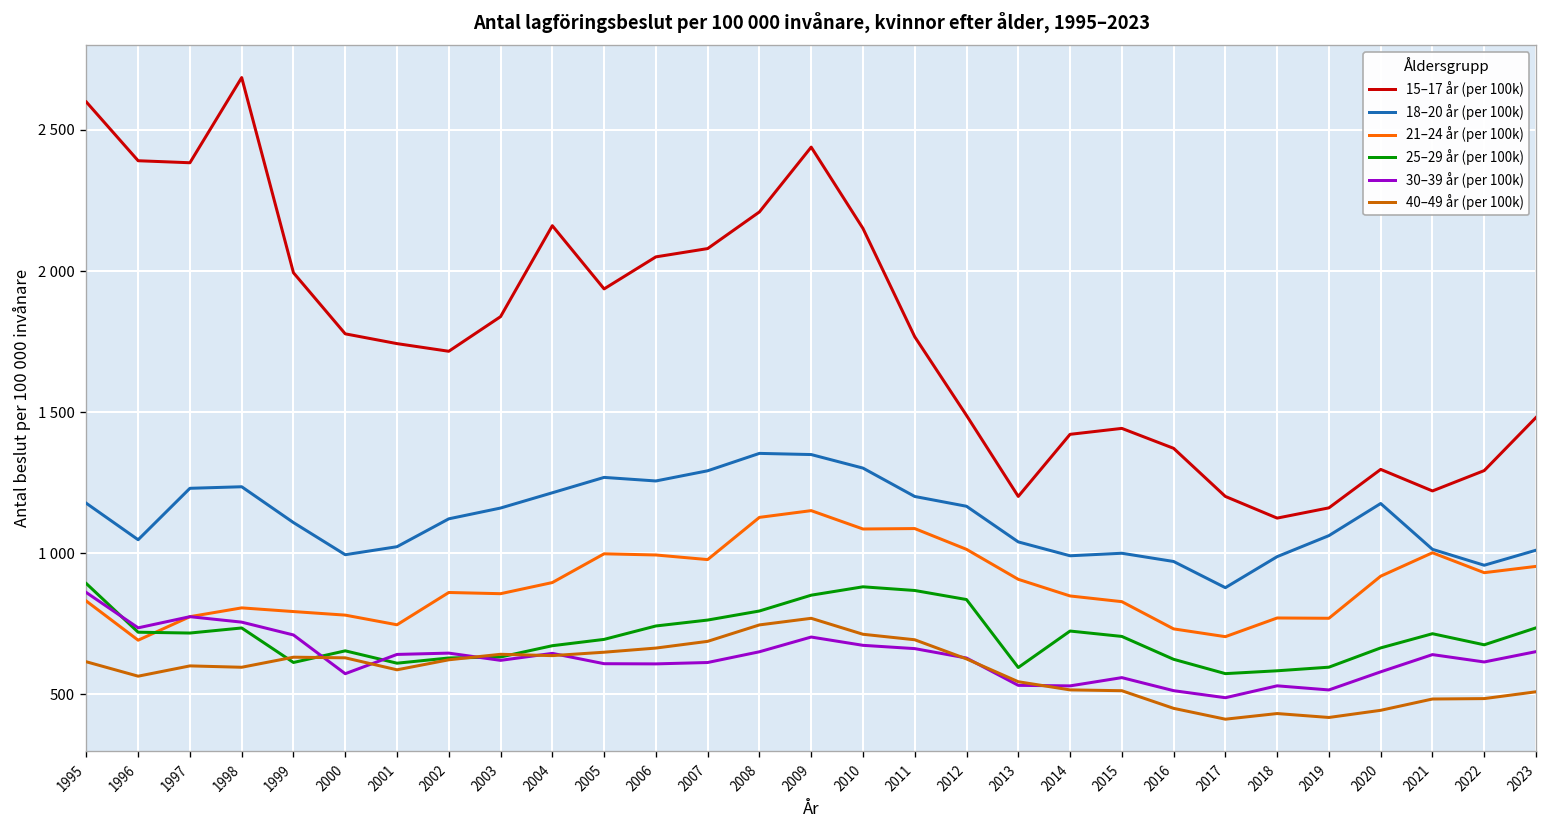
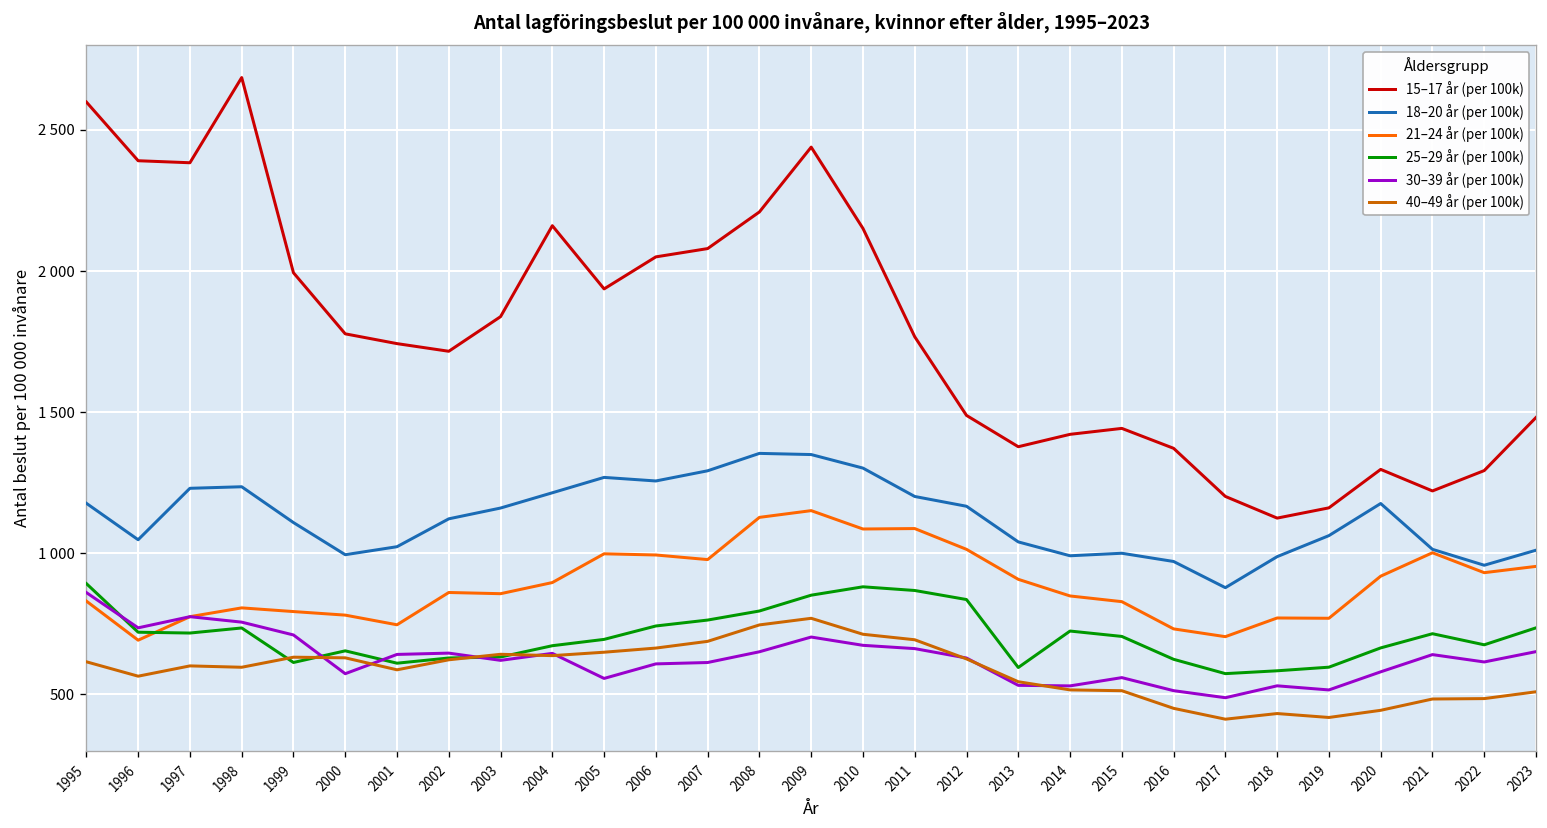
  {
    "15–17 år (per 100k)": {
      "1995": 2600,
      "1996": 2390,
      "1997": 2380,
      "1998": 2690,
      "1999": 1990,
      "2000": 1780,
      "2001": 1740,
      "2002": 1720,
      "2003": 1840,
      "2004": 2160,
      "2005": 1940,
      "2006": 2050,
      "2007": 2080,
      "2008": 2210,
      "2009": 2440,
      "2010": 2150,
      "2011": 1770,
      "2012": 1490,
-     "2013": 1200,
+     "2013": 1380,
      "2014": 1420,
      "2015": 1440,
      "2016": 1370,
      "2017": 1200,
      "2018": 1120,
      "2019": 1160,
      "2020": 1300,
      "2021": 1220,
      "2022": 1290,
      "2023": 1480
    },
    "18–20 år (per 100k)": {
      "1995": 1180,
      "1996": 1050,
      "1997": 1230,
      "1998": 1240,
      "1999": 1110,
      "2000": 1000,
      "2001": 1020,
      "2002": 1120,
      "2003": 1160,
      "2004": 1210,
      "2005": 1270,
      "2006": 1260,
      "2007": 1290,
      "2008": 1350,
      "2009": 1350,
      "2010": 1300,
      "2011": 1200,
      "2012": 1170,
      "2013": 1040,
      "2014": 990,
      "2015": 1000,
      "2016": 970,
      "2017": 880,
      "2018": 990,
      "2019": 1060,
      "2020": 1180,
      "2021": 1010,
      "2022": 960,
      "2023": 1010
    },
    "25–29 år (per 100k)": {
      "1995": 890,
      "1996": 720,
      "1997": 720,
      "1998": 740,
      "1999": 610,
      "2000": 650,
      "2001": 610,
      "2004": 670,
      "2005": 700,
      "2006": 740,
      "2007": 760,
      "2008": 800,
      "2009": 850,
      "2010": 880,
      "2011": 870,
      "2012": 840,
      "2013": 600,
      "2014": 720,
      "2015": 710,
      "2016": 620,
      "2017": 570,
      "2018": 580,
      "2019": 600,
      "2020": 660,
      "2021": 720,
      "2022": 680,
      "2023": 740
    },
    "30–39 år (per 100k)": {
      "1995": 860,
      "1996": 740,
      "1998": 760,
      "1999": 710,
      "2000": 570,
      "2001": 640,
      "2002": 650,
      "2003": 620,
-     "2005": 610,
+     "2005": 560,
      "2006": 610,
      "2007": 610,
      "2008": 650,
      "2009": 700,
      "2010": 670,
      "2011": 660,
      "2013": 530,
      "2014": 530,
      "2015": 560,
      "2016": 510,
      "2017": 490,
      "2018": 530,
      "2019": 520,
      "2020": 580,
      "2021": 640,
      "2022": 620,
      "2023": 650
    }
  }
